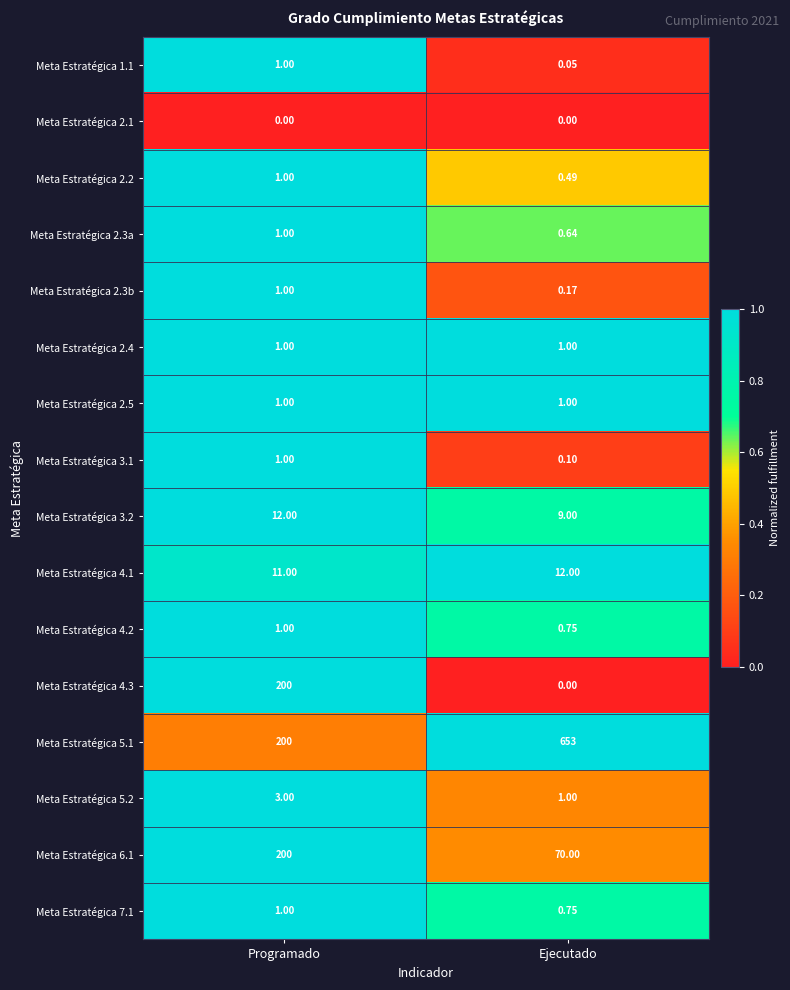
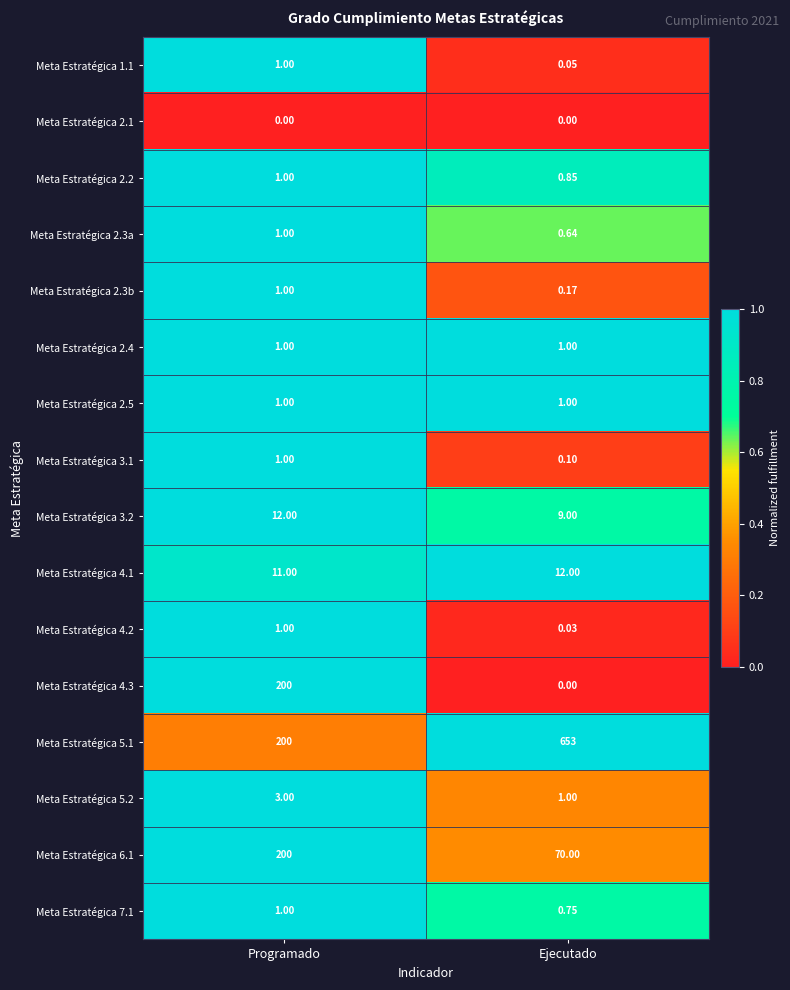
  {
    "Meta Estratégica 1.1": {
      "Programado": 1.00,
      "Ejecutado": 0.05
    },
    "Meta Estratégica 2.1": {
      "Programado": 0.00,
      "Ejecutado": 0.00
    },
    "Meta Estratégica 2.2": {
      "Programado": 1.00,
-     "Ejecutado": 0.49
+     "Ejecutado": 0.85
    },
    "Meta Estratégica 2.3a": {
      "Programado": 1.00,
      "Ejecutado": 0.64
    },
    "Meta Estratégica 2.3b": {
      "Programado": 1.00,
      "Ejecutado": 0.17
    },
    "Meta Estratégica 2.4": {
      "Programado": 1.00,
      "Ejecutado": 1.00
    },
    "Meta Estratégica 2.5": {
      "Programado": 1.00,
      "Ejecutado": 1.00
    },
    "Meta Estratégica 3.1": {
      "Programado": 1.00,
      "Ejecutado": 0.10
    },
    "Meta Estratégica 3.2": {
      "Programado": 12.00,
      "Ejecutado": 9.00
    },
    "Meta Estratégica 4.1": {
      "Programado": 11.00,
      "Ejecutado": 12.00
    },
    "Meta Estratégica 4.2": {
      "Programado": 1.00,
-     "Ejecutado": 0.75
+     "Ejecutado": 0.03
    },
    "Meta Estratégica 4.3": {
      "Programado": 200,
      "Ejecutado": 0.00
    },
    "Meta Estratégica 5.1": {
      "Programado": 200,
      "Ejecutado": 653
    },
    "Meta Estratégica 5.2": {
      "Programado": 3.00,
      "Ejecutado": 1.00
    },
    "Meta Estratégica 6.1": {
      "Programado": 200,
      "Ejecutado": 70.00
    },
    "Meta Estratégica 7.1": {
      "Programado": 1.00,
      "Ejecutado": 0.75
    }
  }
